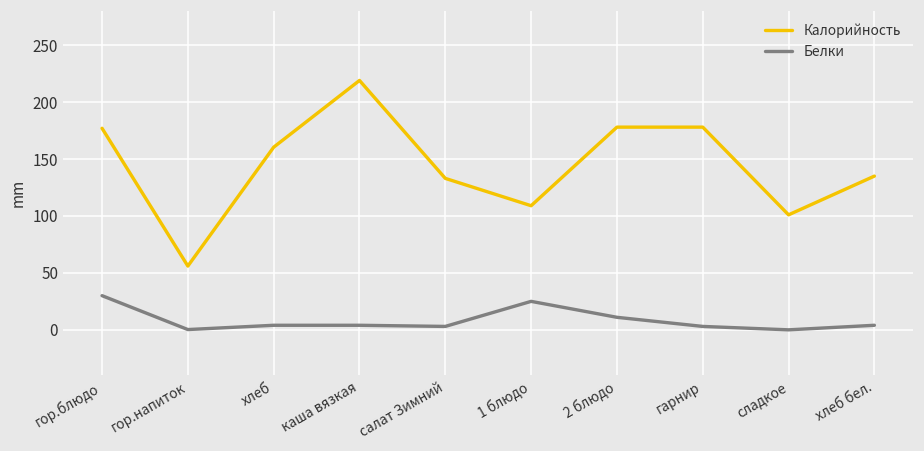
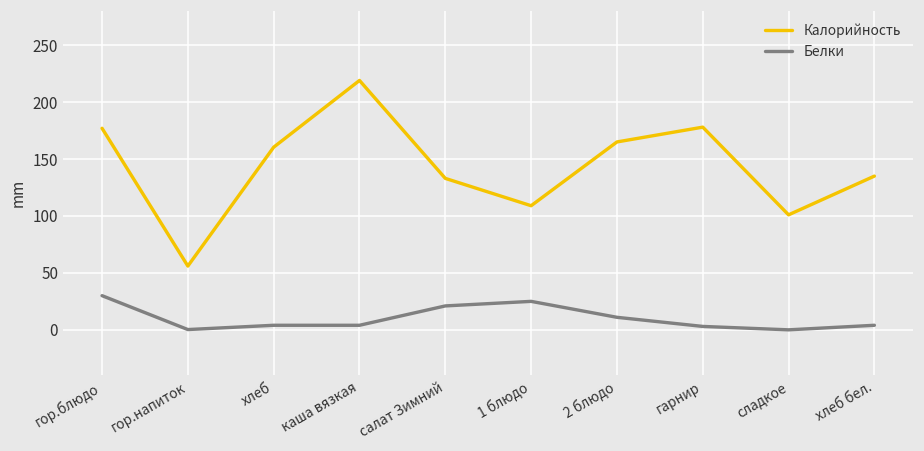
  {
    "Калорийность": {
      "гор.блюдо": 177,
      "гор.напиток": 56,
      "хлеб": 160,
      "каша вязкая": 219,
      "салат Зимний": 133,
      "1 блюдо": 109,
-     "2 блюдо": 178,
+     "2 блюдо": 165,
      "гарнир": 178,
      "сладкое": 101,
      "хлеб бел.": 135
    },
    "Белки": {
      "гор.блюдо": 30,
      "гор.напиток": 0,
      "хлеб": 4,
      "каша вязкая": 4,
-     "салат Зимний": 3,
+     "салат Зимний": 21,
      "1 блюдо": 25,
      "2 блюдо": 11,
      "гарнир": 3,
      "сладкое": 0,
      "хлеб бел.": 4
    }
  }
